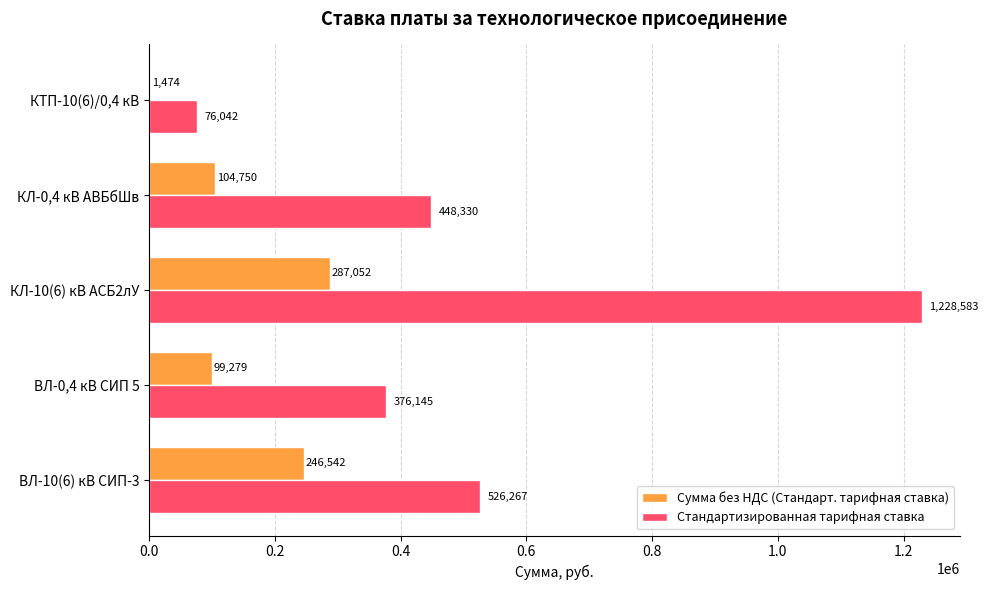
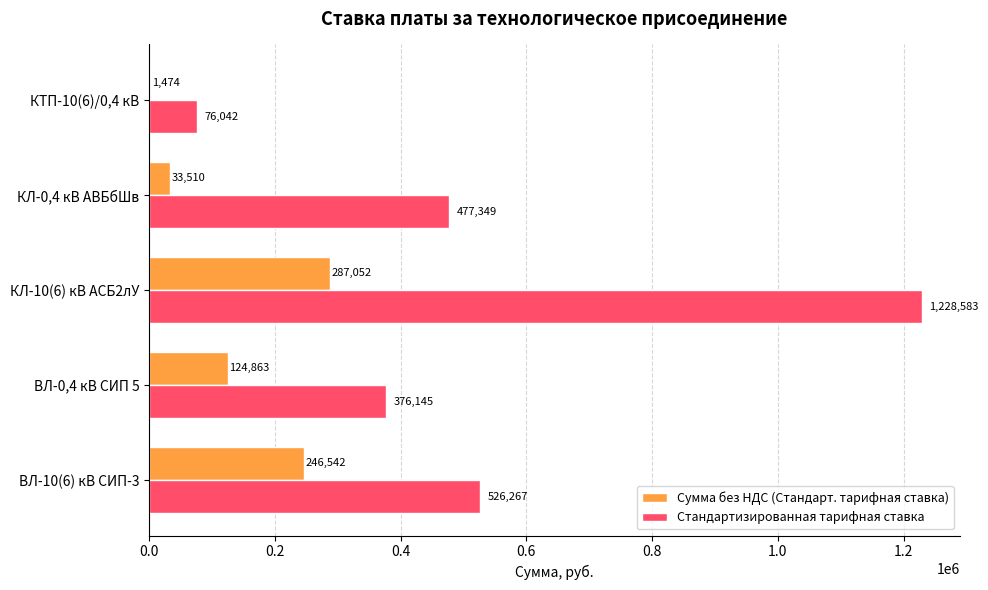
  {
    "Сумма без НДС (Стандарт. тарифная ставка)": {
      "КТП-10(6)/0,4 кВ": "1,474",
-     "КЛ-0,4 кВ АВБбШв": "104,750",
+     "КЛ-0,4 кВ АВБбШв": "33,510",
      "КЛ-10(6) кВ АСБ2лУ": "287,052",
-     "ВЛ-0,4 кВ СИП 5": "99,279",
+     "ВЛ-0,4 кВ СИП 5": "124,863",
      "ВЛ-10(6) кВ СИП-3": "246,542"
    },
    "Стандартизированная тарифная ставка": {
      "КТП-10(6)/0,4 кВ": "76,042",
-     "КЛ-0,4 кВ АВБбШв": "448,330",
+     "КЛ-0,4 кВ АВБбШв": "477,349",
      "КЛ-10(6) кВ АСБ2лУ": "1,228,583",
      "ВЛ-0,4 кВ СИП 5": "376,145",
      "ВЛ-10(6) кВ СИП-3": "526,267"
    }
  }
